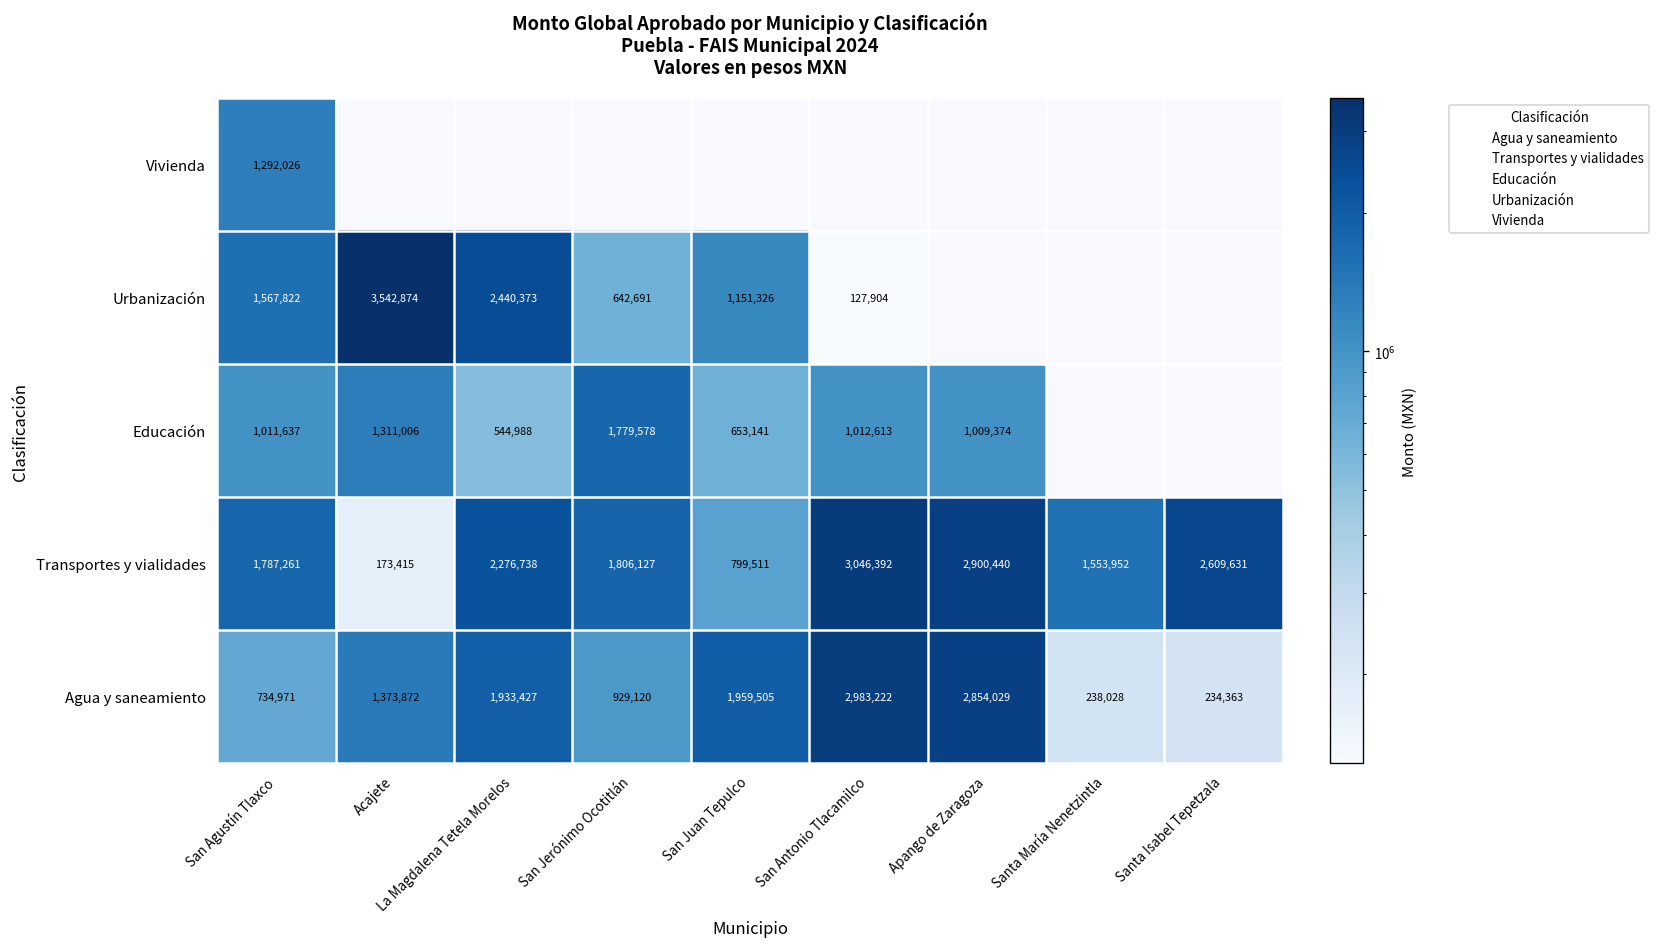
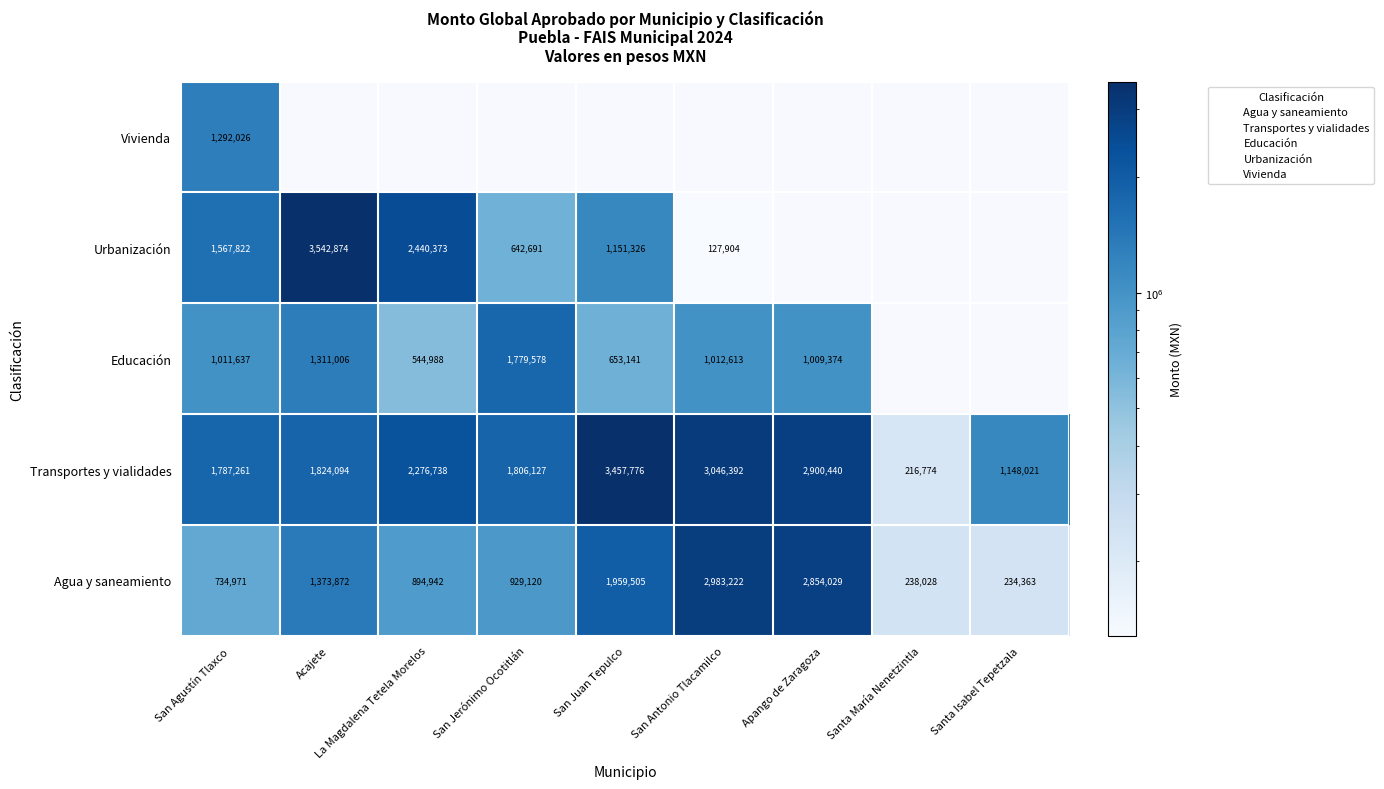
  {
    "Vivienda": {
      "San Agustín Tlaxco": "1,292,026"
    },
    "Urbanización": {
      "San Agustín Tlaxco": "1,567,822",
      "Acajete": "3,542,874",
      "La Magdalena Tetela Morelos": "2,440,373",
      "San Jerónimo Ocotitlán": "642,691",
      "San Juan Tepulco": "1,151,326",
      "San Antonio Tlacamilco": "127,904"
    },
    "Educación": {
      "San Agustín Tlaxco": "1,011,637",
      "Acajete": "1,311,006",
      "La Magdalena Tetela Morelos": "544,988",
      "San Jerónimo Ocotitlán": "1,779,578",
      "San Juan Tepulco": "653,141",
      "San Antonio Tlacamilco": "1,012,613",
      "Apango de Zaragoza": "1,009,374"
    },
    "Transportes y vialidades": {
      "San Agustín Tlaxco": "1,787,261",
-     "Acajete": "173,415",
+     "Acajete": "1,824,094",
      "La Magdalena Tetela Morelos": "2,276,738",
      "San Jerónimo Ocotitlán": "1,806,127",
-     "San Juan Tepulco": "799,511",
+     "San Juan Tepulco": "3,457,776",
      "San Antonio Tlacamilco": "3,046,392",
      "Apango de Zaragoza": "2,900,440",
-     "Santa María Nenetzintla": "1,553,952",
-     "Santa Isabel Tepetzala": "2,609,631"
+     "Santa María Nenetzintla": "216,774",
+     "Santa Isabel Tepetzala": "1,148,021"
    },
    "Agua y saneamiento": {
      "San Agustín Tlaxco": "734,971",
      "Acajete": "1,373,872",
-     "La Magdalena Tetela Morelos": "1,933,427",
+     "La Magdalena Tetela Morelos": "894,942",
      "San Jerónimo Ocotitlán": "929,120",
      "San Juan Tepulco": "1,959,505",
      "San Antonio Tlacamilco": "2,983,222",
      "Apango de Zaragoza": "2,854,029",
      "Santa María Nenetzintla": "238,028",
      "Santa Isabel Tepetzala": "234,363"
    }
  }
